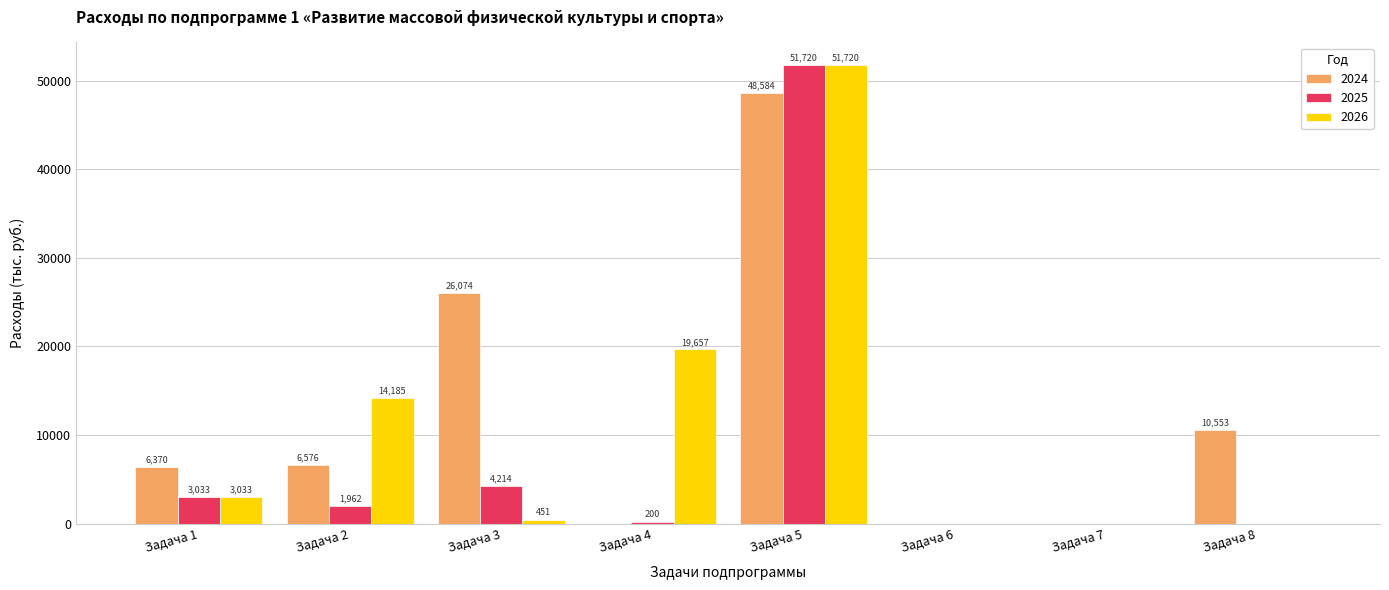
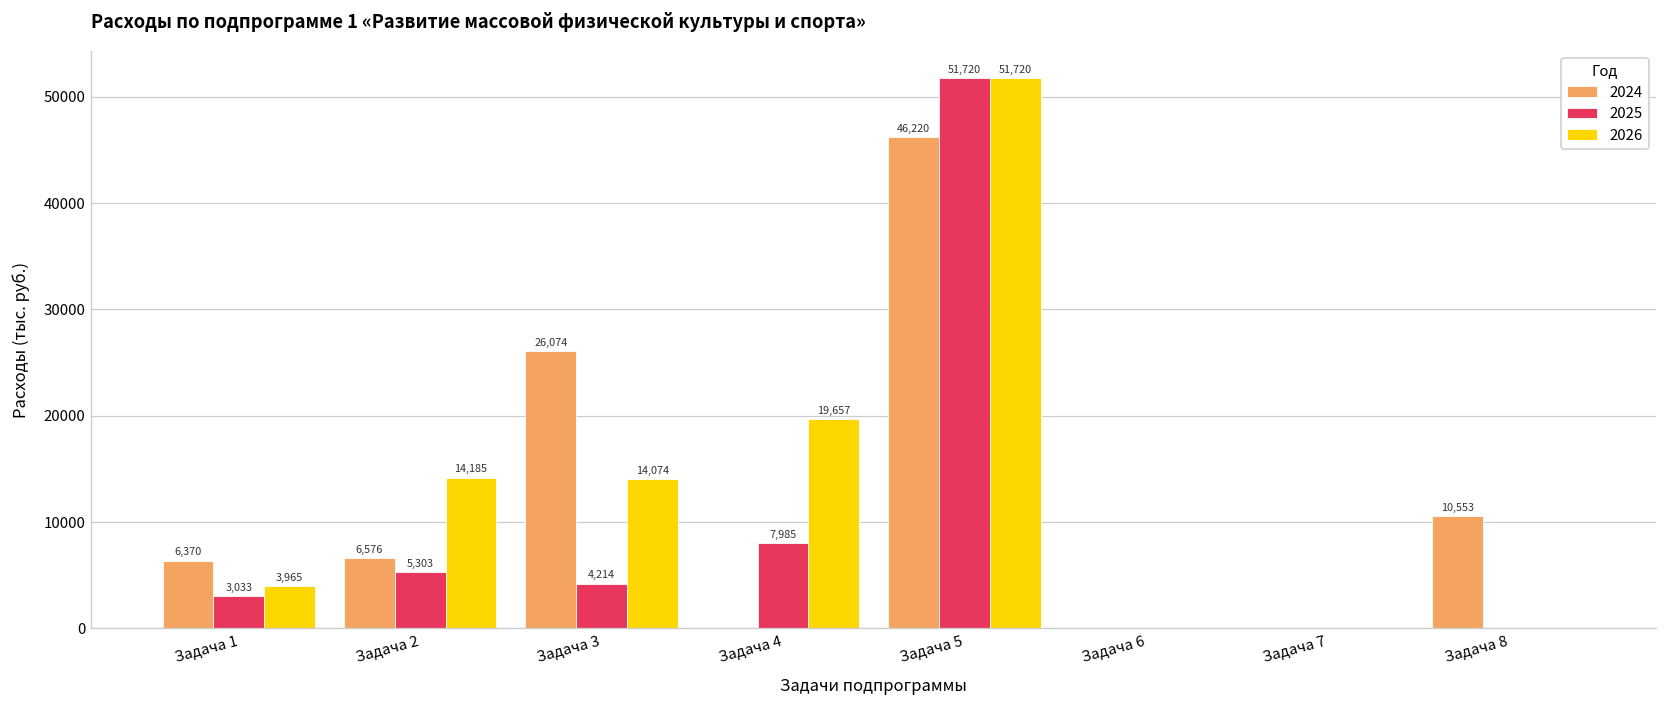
  {
    "2024": {
      "Задача 1": "6,370",
      "Задача 2": "6,576",
      "Задача 3": "26,074",
-     "Задача 5": "48,584",
+     "Задача 5": "46,220",
      "Задача 8": "10,553"
    },
    "2025": {
      "Задача 1": "3,033",
-     "Задача 2": "1,962",
+     "Задача 2": "5,303",
      "Задача 3": "4,214",
-     "Задача 4": "200",
+     "Задача 4": "7,985",
      "Задача 5": "51,720"
    },
    "2026": {
-     "Задача 1": "3,033",
+     "Задача 1": "3,965",
      "Задача 2": "14,185",
-     "Задача 3": "451",
+     "Задача 3": "14,074",
      "Задача 4": "19,657",
      "Задача 5": "51,720"
    }
  }
